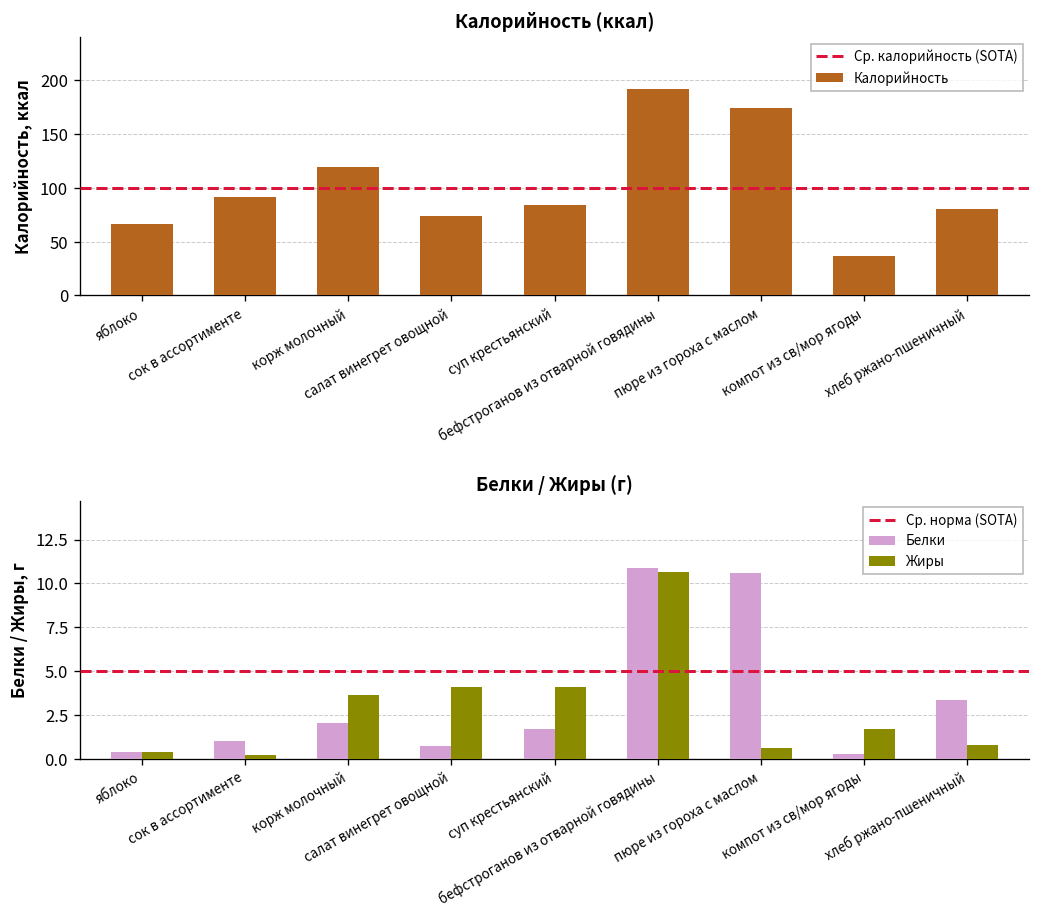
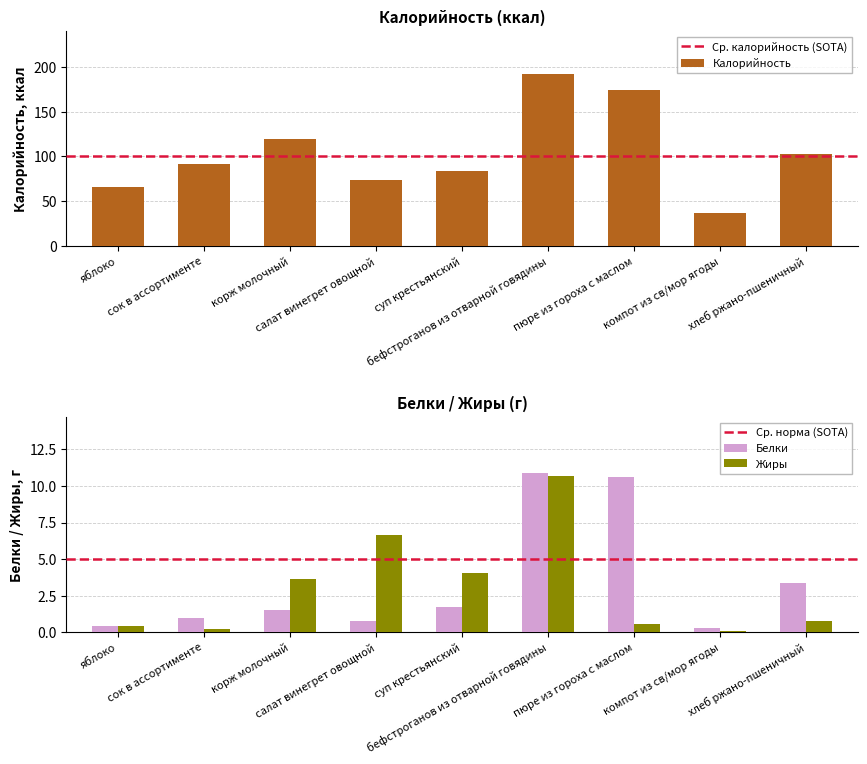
  {
    "Калорийность (ккал)": {
      "яблоко": 70,
      "сок в ассортименте": 90,
      "корж молочный": 120,
      "салат винегрет овощной": 70,
      "суп крестьянский": 80,
      "бефстроганов из отварной говядины": 190,
      "пюре из гороха с маслом": 170,
      "компот из св/мор ягоды": 40,
-     "хлеб ржано-пшеничный": 80
+     "хлеб ржано-пшеничный": 100
    },
    "Белки / Жиры (г)": {
      "Белки": {
        "яблоко": 0.4,
        "сок в ассортименте": 1.0,
-       "корж молочный": 2.1,
+       "корж молочный": 1.5,
        "салат винегрет овощной": 0.7,
        "суп крестьянский": 1.7,
        "бефстроганов из отварной говядины": 10.9,
        "пюре из гороха с маслом": 10.6,
        "компот из св/мор ягоды": 0.3,
        "хлеб ржано-пшеничный": 3.4
      },
      "Жиры": {
        "яблоко": 0.4,
        "сок в ассортименте": 0.2,
        "корж молочный": 3.7,
-       "салат винегрет овощной": 4.1,
+       "салат винегрет овощной": 6.6,
        "суп крестьянский": 4.1,
        "бефстроганов из отварной говядины": 10.7,
        "пюре из гороха с маслом": 0.6,
-       "компот из св/мор ягоды": 1.7,
+       "компот из св/мор ягоды": 0.1,
        "хлеб ржано-пшеничный": 0.8
      }
    }
  }
